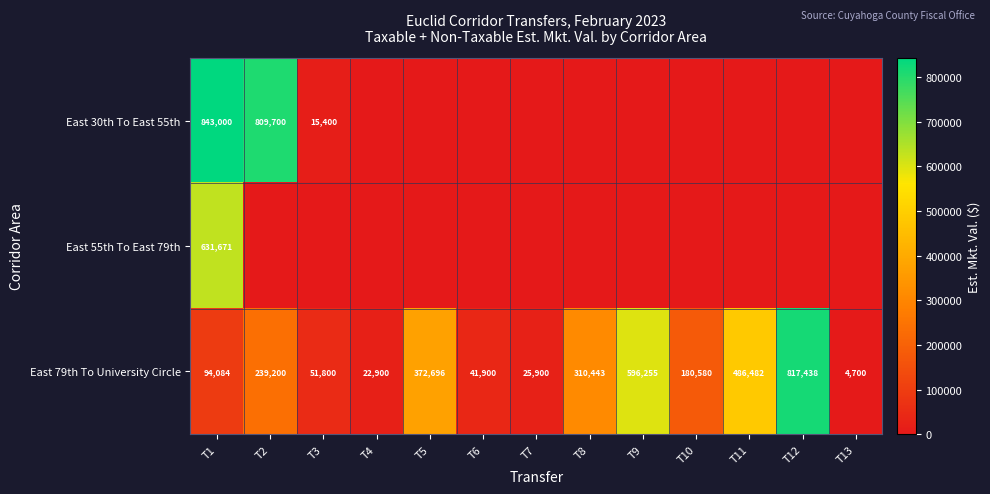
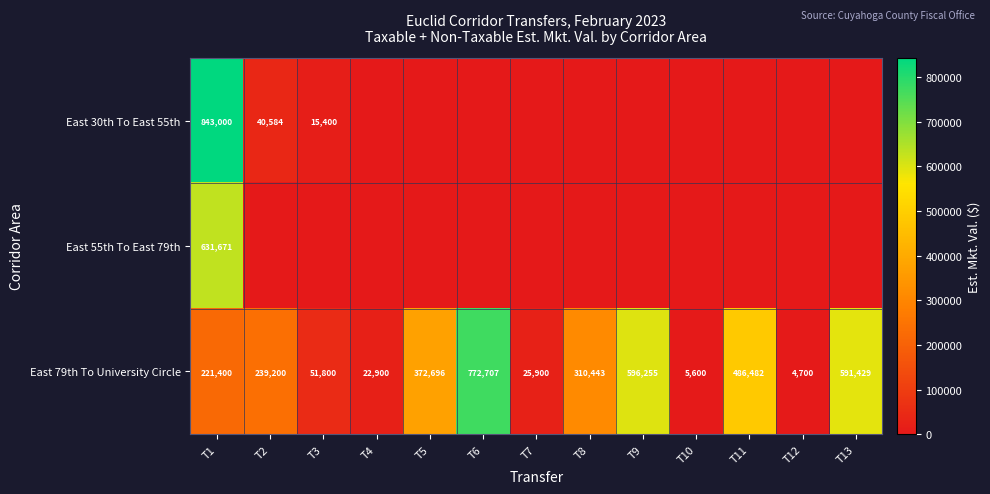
  {
    "East 30th To East 55th": {
      "T1": "843,000",
-     "T2": "809,700",
+     "T2": "40,584",
      "T3": "15,400"
    },
    "East 55th To East 79th": {
      "T1": "631,671"
    },
    "East 79th To University Circle": {
-     "T1": "94,084",
+     "T1": "221,400",
      "T2": "239,200",
      "T3": "51,800",
      "T4": "22,900",
      "T5": "372,696",
-     "T6": "41,900",
+     "T6": "772,707",
      "T7": "25,900",
      "T8": "310,443",
      "T9": "596,255",
-     "T10": "180,580",
+     "T10": "5,600",
      "T11": "486,482",
-     "T12": "817,438",
-     "T13": "4,700"
+     "T12": "4,700",
+     "T13": "591,429"
    }
  }
